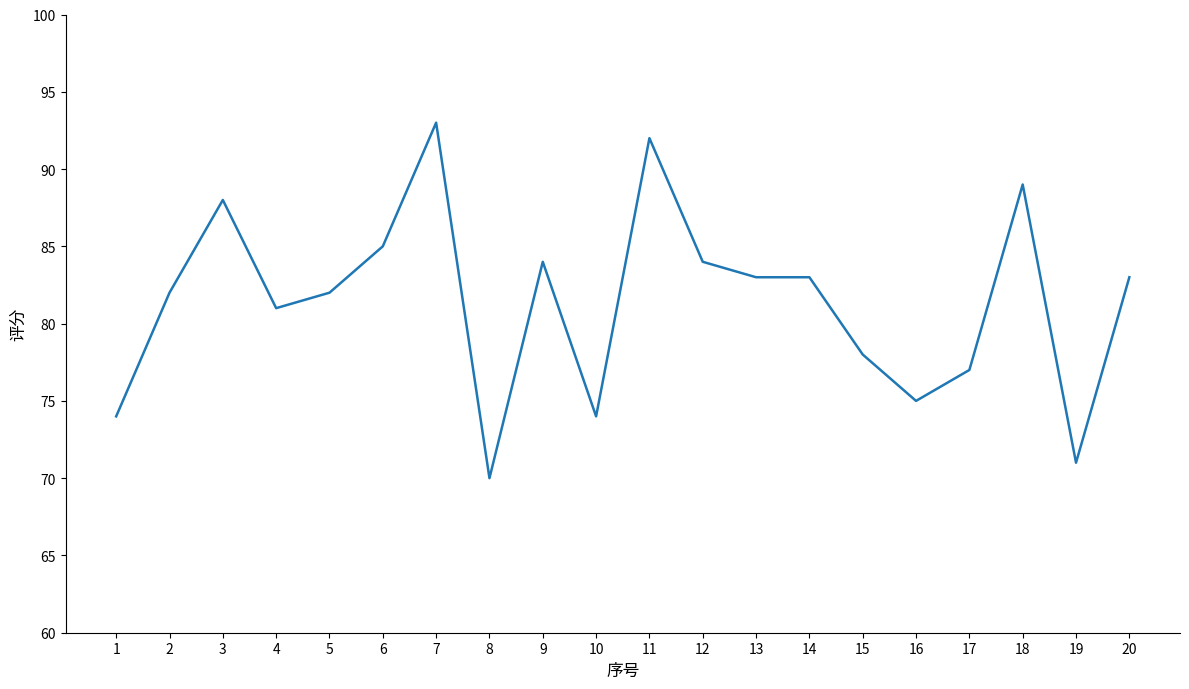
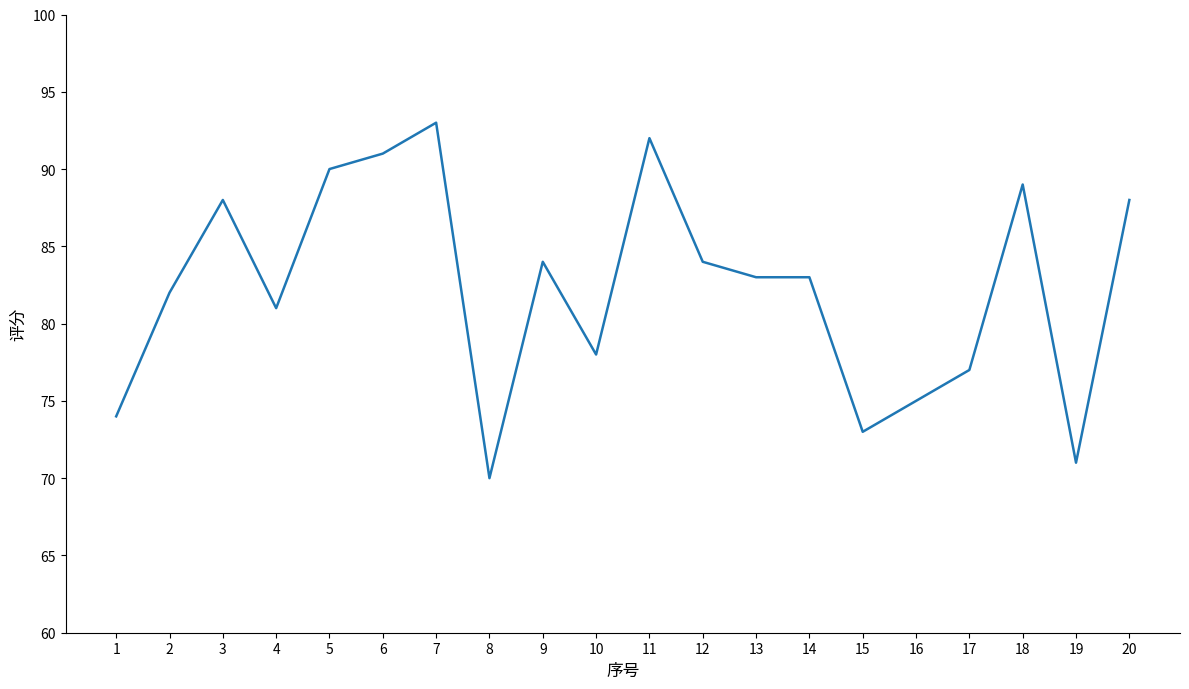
  {
    "1": 74,
    "2": 82,
    "3": 88,
    "4": 81,
-   "5": 82,
-   "6": 85,
+   "5": 90,
+   "6": 91,
    "7": 93,
    "8": 70,
    "9": 84,
-   "10": 74,
+   "10": 78,
    "11": 92,
    "12": 84,
    "13": 83,
    "14": 83,
-   "15": 78,
+   "15": 73,
    "16": 75,
    "17": 77,
    "18": 89,
    "19": 71,
-   "20": 83
+   "20": 88
  }
